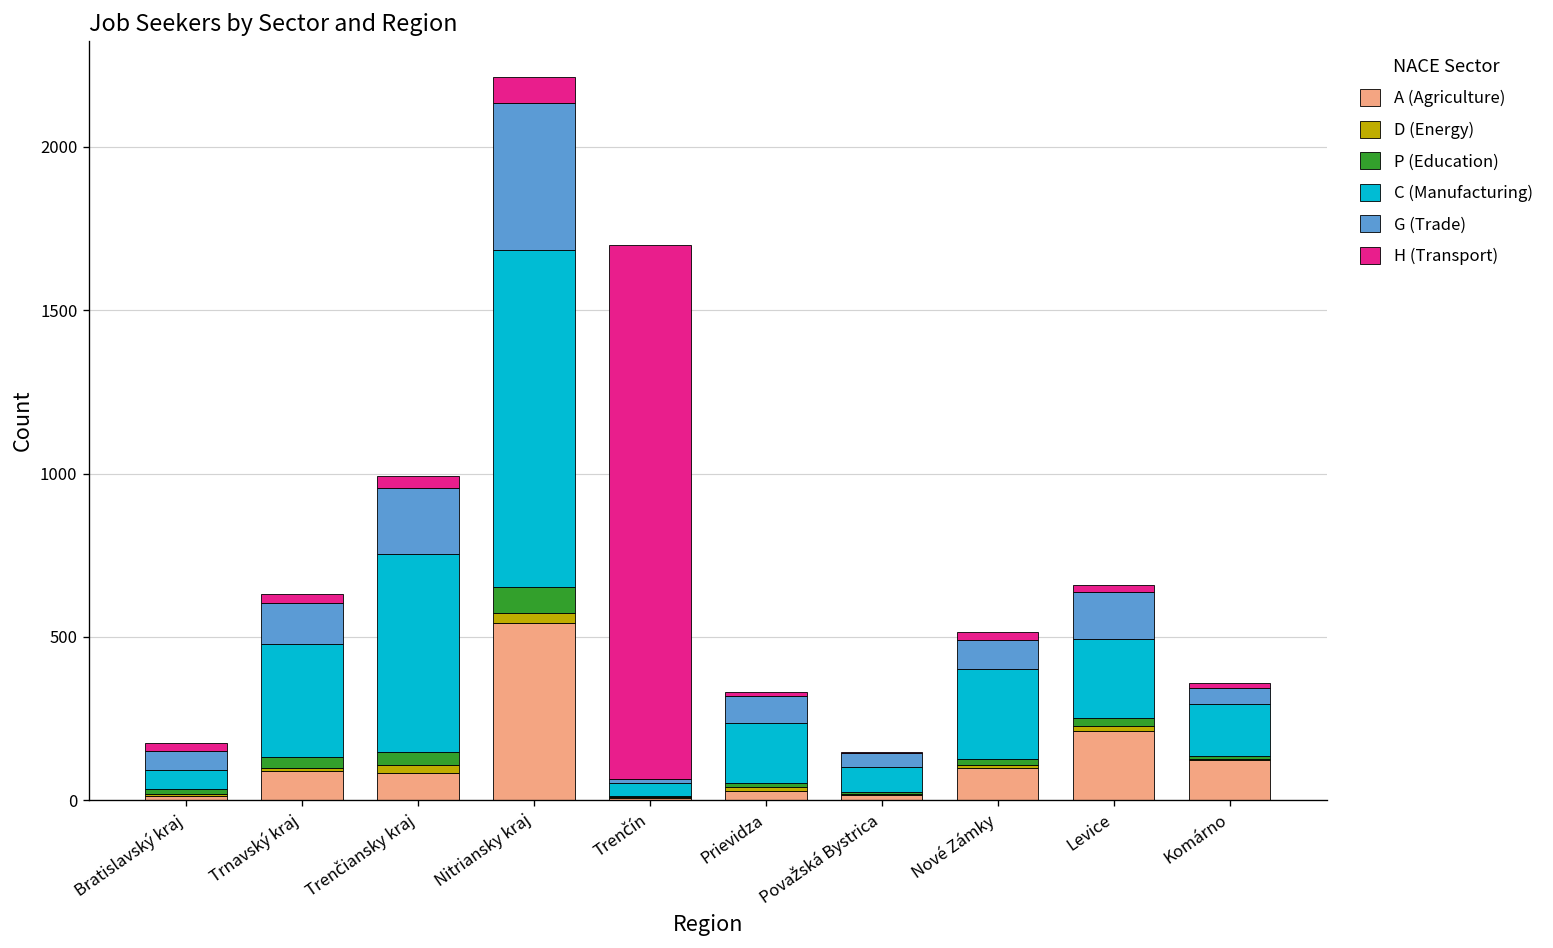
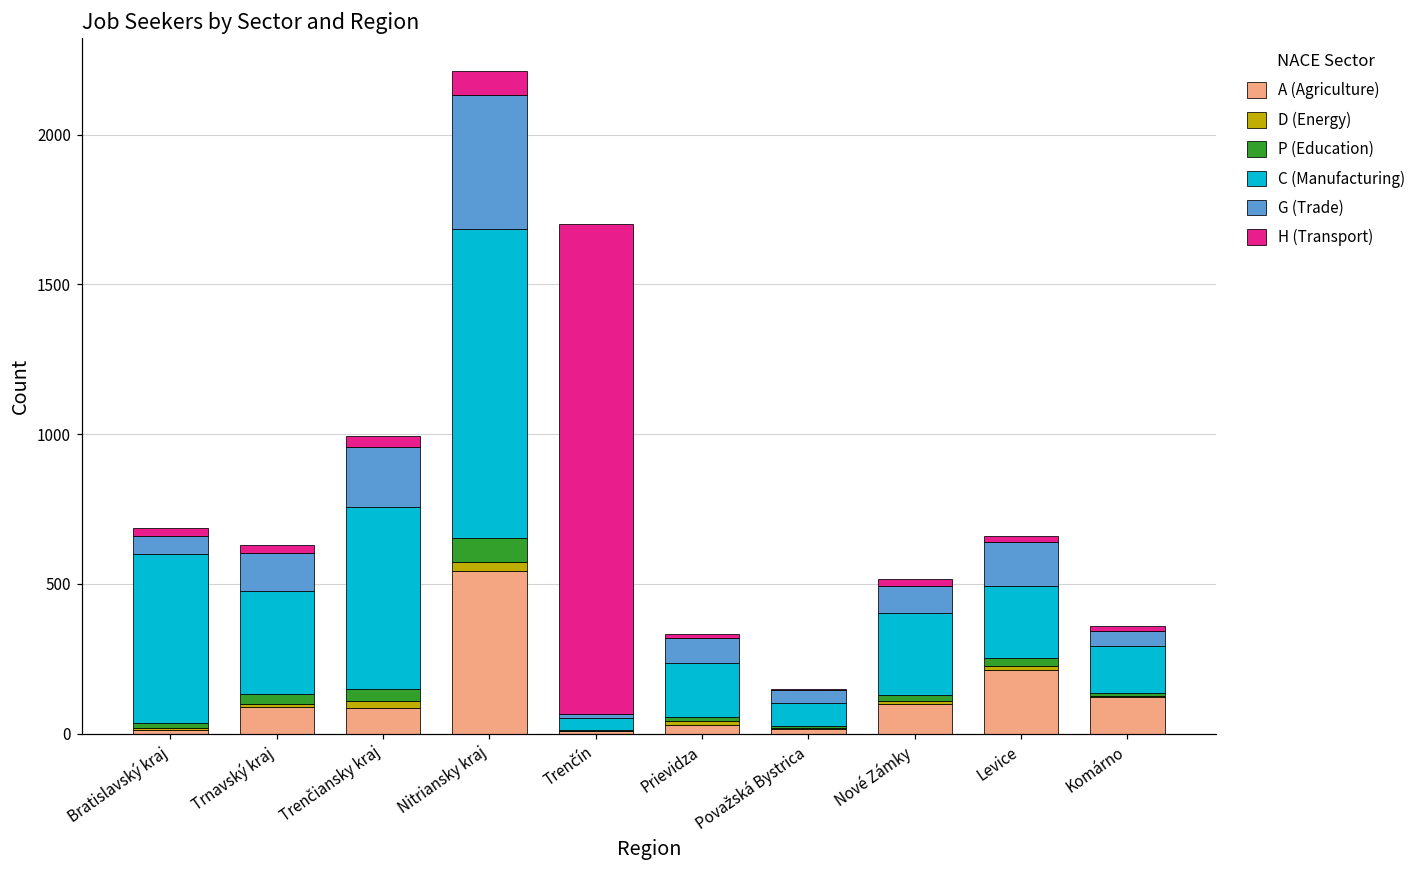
  {
    "A (Agriculture)": {
      "Bratislavský kraj": 10,
      "Trnavský kraj": 90,
      "Trenčiansky kraj": 80,
      "Nitriansky kraj": 540,
      "Prievidza": 30,
      "Považská Bystrica": 20,
      "Nové Zámky": 100,
      "Levice": 210,
      "Komárno": 120
    },
    "D (Energy)": {
      "Trnavský kraj": 10,
      "Trenčiansky kraj": 20,
      "Nitriansky kraj": 30,
      "Prievidza": 10,
      "Levice": 10
    },
    "P (Education)": {
      "Bratislavský kraj": 20,
      "Trnavský kraj": 40,
      "Trenčiansky kraj": 40,
      "Nitriansky kraj": 80,
      "Prievidza": 10,
      "Nové Zámky": 20,
      "Levice": 30,
      "Komárno": 10
    },
    "C (Manufacturing)": {
-     "Bratislavský kraj": 60,
+     "Bratislavský kraj": 570,
      "Trnavský kraj": 340,
      "Trenčiansky kraj": 610,
      "Nitriansky kraj": 1030,
      "Trenčín": 40,
      "Prievidza": 180,
      "Považská Bystrica": 80,
      "Nové Zámky": 270,
      "Levice": 240,
      "Komárno": 160
    },
    "G (Trade)": {
      "Bratislavský kraj": 60,
      "Trnavský kraj": 130,
      "Trenčiansky kraj": 200,
      "Nitriansky kraj": 450,
      "Trenčín": 10,
      "Prievidza": 80,
      "Považská Bystrica": 40,
      "Nové Zámky": 90,
      "Levice": 140,
      "Komárno": 50
    },
    "H (Transport)": {
      "Bratislavský kraj": 30,
      "Trnavský kraj": 30,
      "Trenčiansky kraj": 40,
      "Nitriansky kraj": 80,
      "Trenčín": 1630,
      "Prievidza": 10,
      "Nové Zámky": 20,
      "Levice": 20,
      "Komárno": 20
    }
  }
